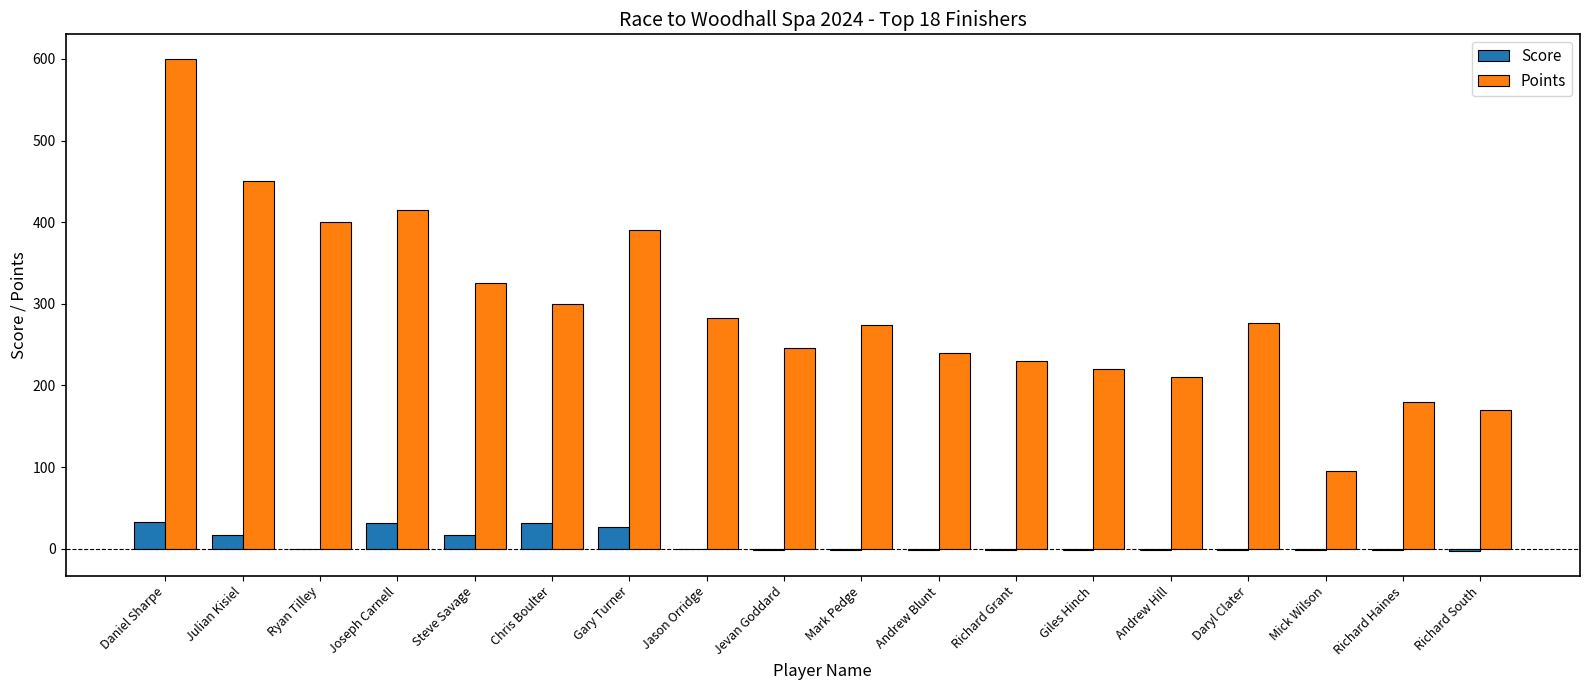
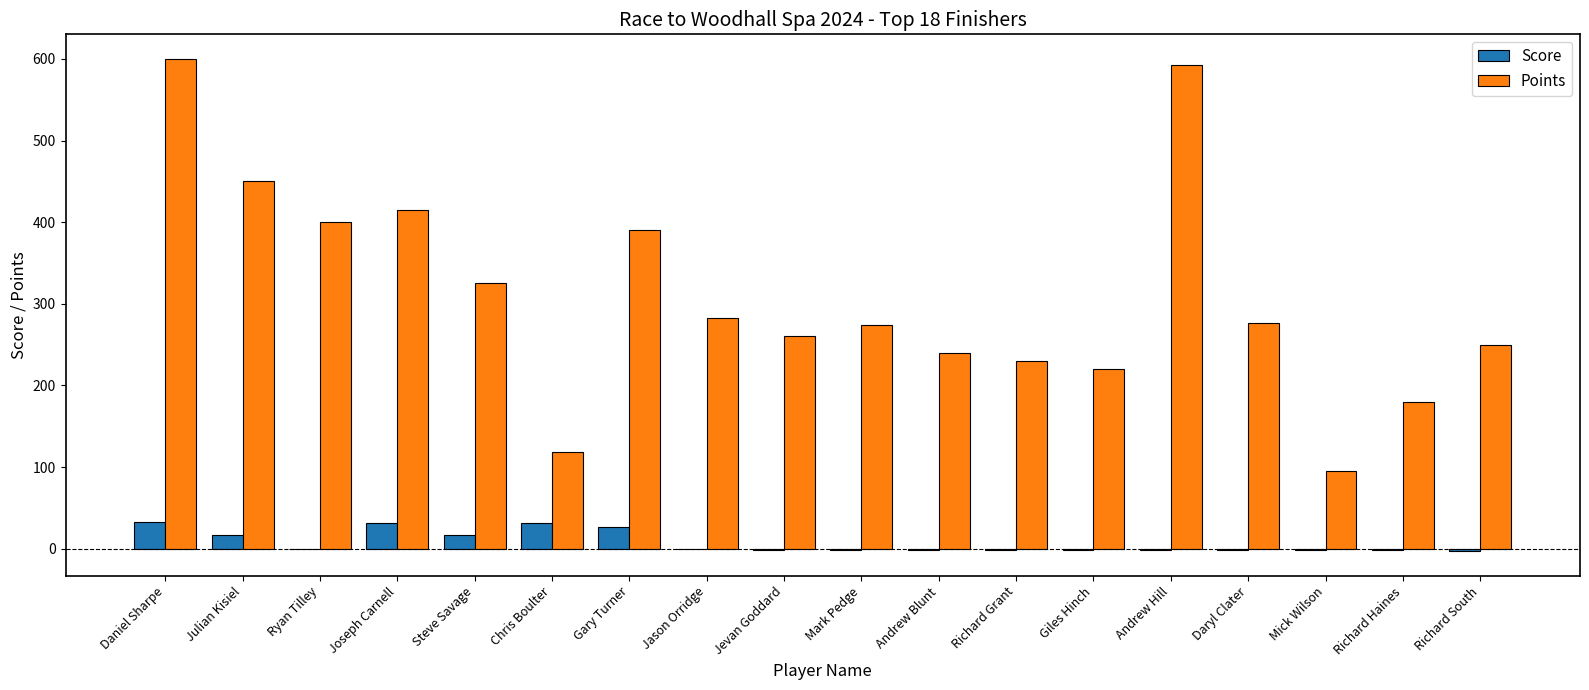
  {
    "Score": {
      "Daniel Sharpe": 30,
      "Julian Kisiel": 20,
      "Ryan Tilley": 0,
      "Joseph Carnell": 30,
      "Steve Savage": 20,
      "Chris Boulter": 30,
      "Gary Turner": 30,
      "Jason Orridge": 0
    },
    "Points": {
      "Daniel Sharpe": 600,
      "Julian Kisiel": 450,
      "Ryan Tilley": 400,
      "Joseph Carnell": 420,
      "Steve Savage": 330,
-     "Chris Boulter": 300,
+     "Chris Boulter": 120,
      "Gary Turner": 390,
      "Jason Orridge": 280,
-     "Jevan Goddard": 250,
+     "Jevan Goddard": 260,
      "Mark Pedge": 270,
      "Andrew Blunt": 240,
      "Richard Grant": 230,
      "Giles Hinch": 220,
-     "Andrew Hill": 210,
+     "Andrew Hill": 590,
      "Daryl Clater": 280,
      "Mick Wilson": 100,
      "Richard Haines": 180,
-     "Richard South": 170
+     "Richard South": 250
    }
  }
